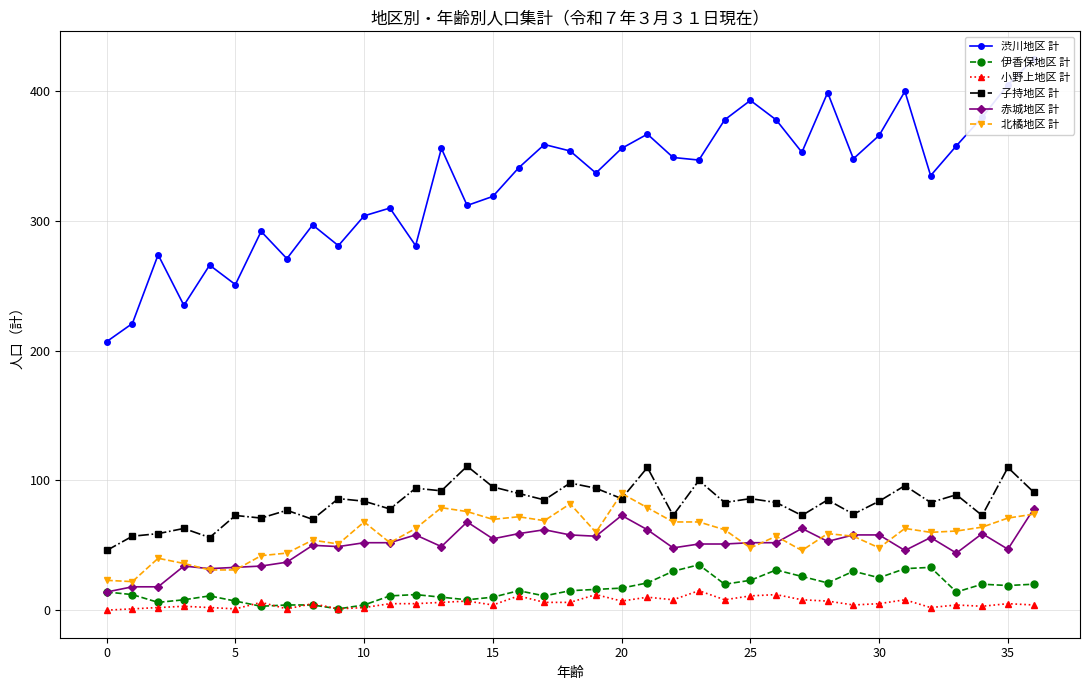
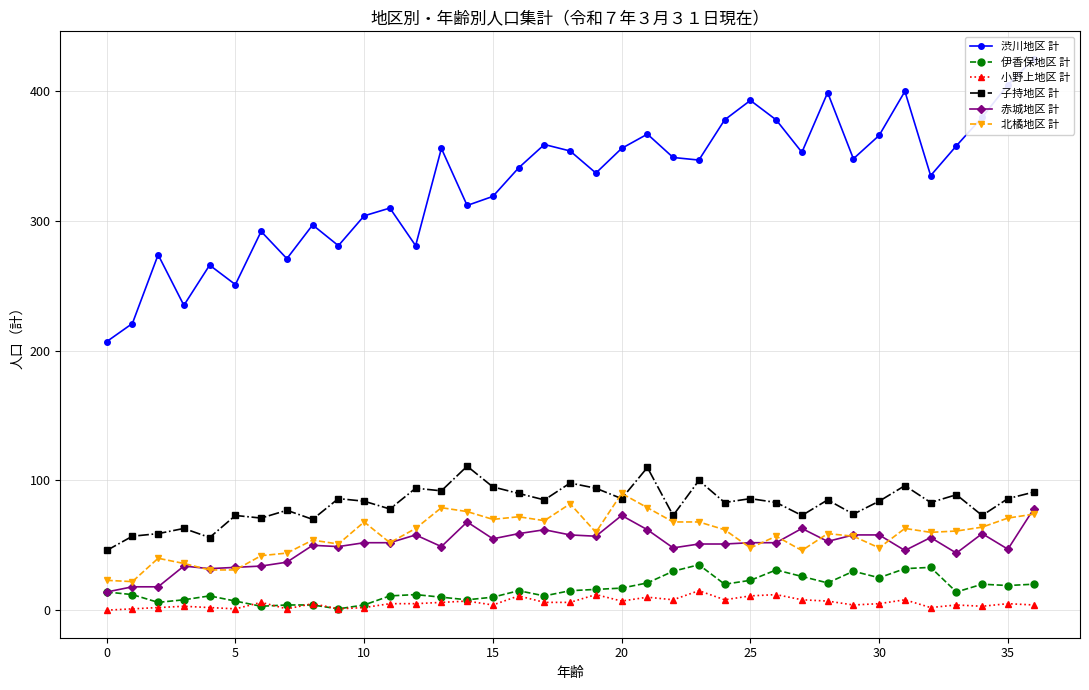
  {
    "渋川地区 計": {
      "0": 207,
      "5": 251,
      "10": 304,
      "15": 319,
      "20": 356,
      "25": 393,
      "30": 366
    },
    "伊香保地区 計": {
      "5": 7,
      "10": 4,
      "15": 10,
      "20": 17,
      "25": 23,
      "30": 25,
      "35": 19
    },
    "小野上地区 計": {
      "0": 0,
      "5": 1,
      "10": 2,
      "15": 4,
      "20": 7,
      "25": 11,
      "30": 5,
      "35": 5
    },
    "子持地区 計": {
      "0": 46,
      "5": 73,
      "10": 84,
      "15": 95,
      "20": 86,
      "25": 86,
      "30": 84,
-     "35": 110
+     "35": 86
    },
    "赤城地区 計": {
      "10": 52,
      "15": 55,
      "20": 73,
      "25": 52,
      "30": 58,
      "35": 47
    },
    "北橘地区 計": {
      "0": 23,
      "10": 68,
      "15": 70,
      "20": 90,
      "25": 48,
      "30": 48,
      "35": 71
    }
  }
